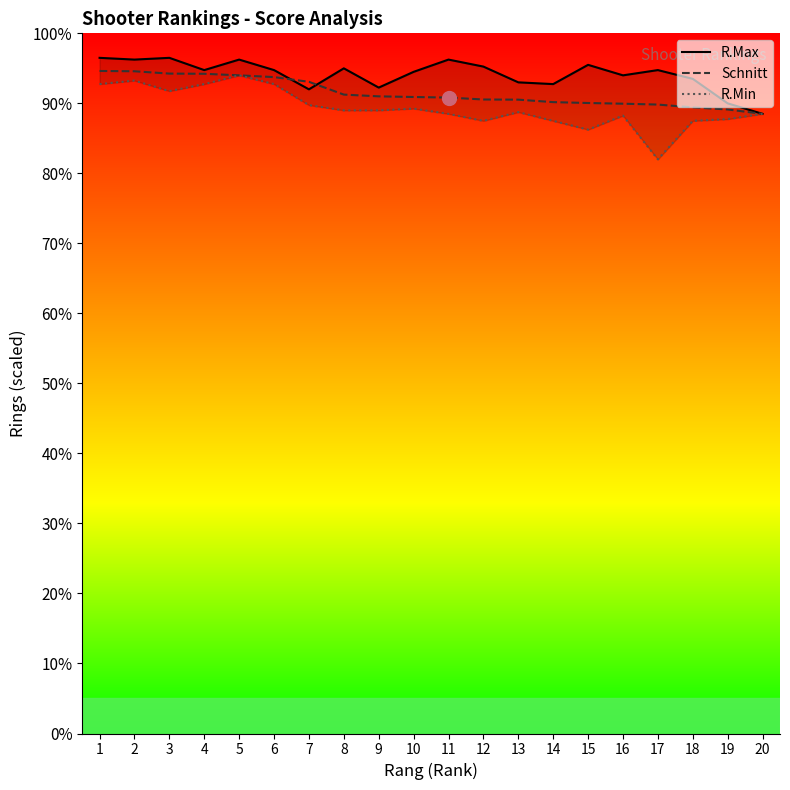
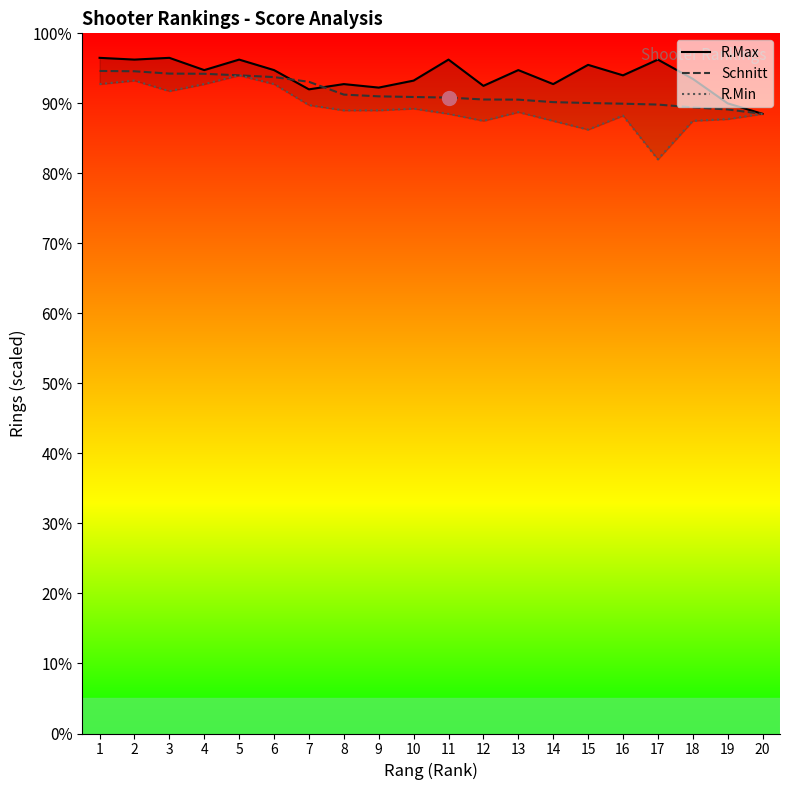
  {
    "R.Max": {
      "1": "97%",
      "2": "96%",
      "3": "97%",
      "4": "95%",
      "5": "96%",
      "6": "95%",
      "7": "92%",
-     "8": "95%",
+     "8": "93%",
      "9": "92%",
-     "10": "95%",
+     "10": "93%",
      "11": "96%",
-     "12": "95%",
-     "13": "93%",
+     "12": "93%",
+     "13": "95%",
      "14": "93%",
      "15": "96%",
      "16": "94%",
-     "17": "95%"
+     "17": "96%"
    }
  }
